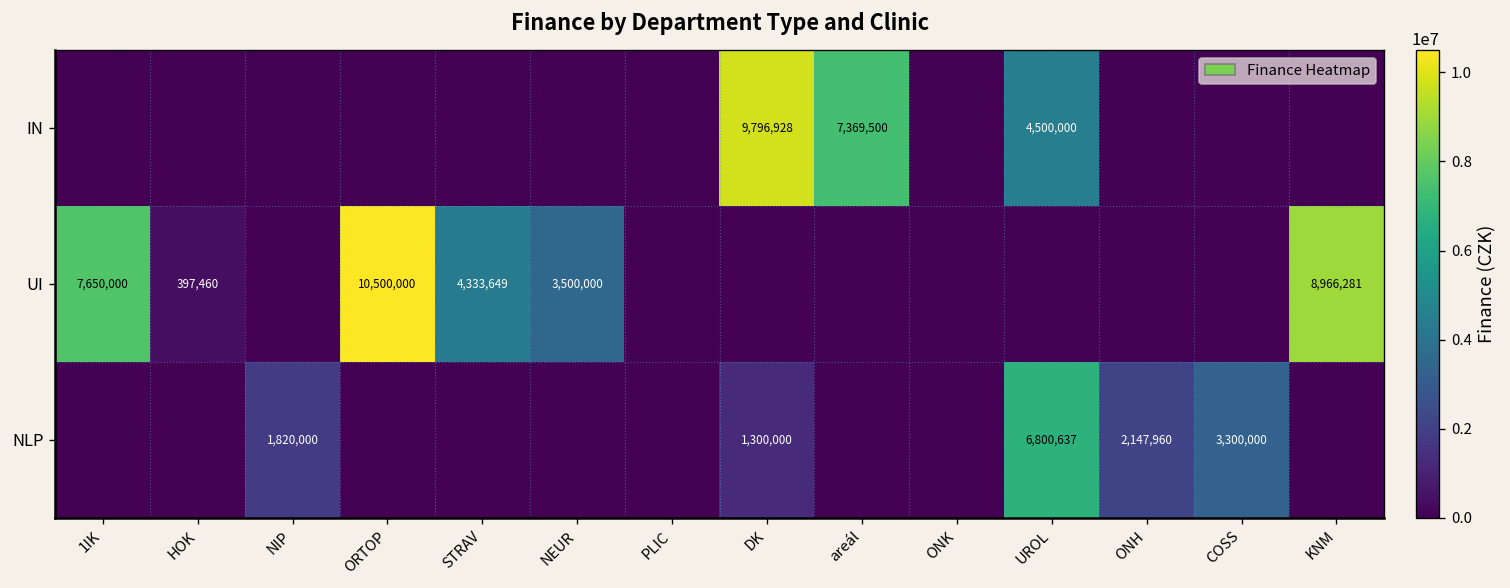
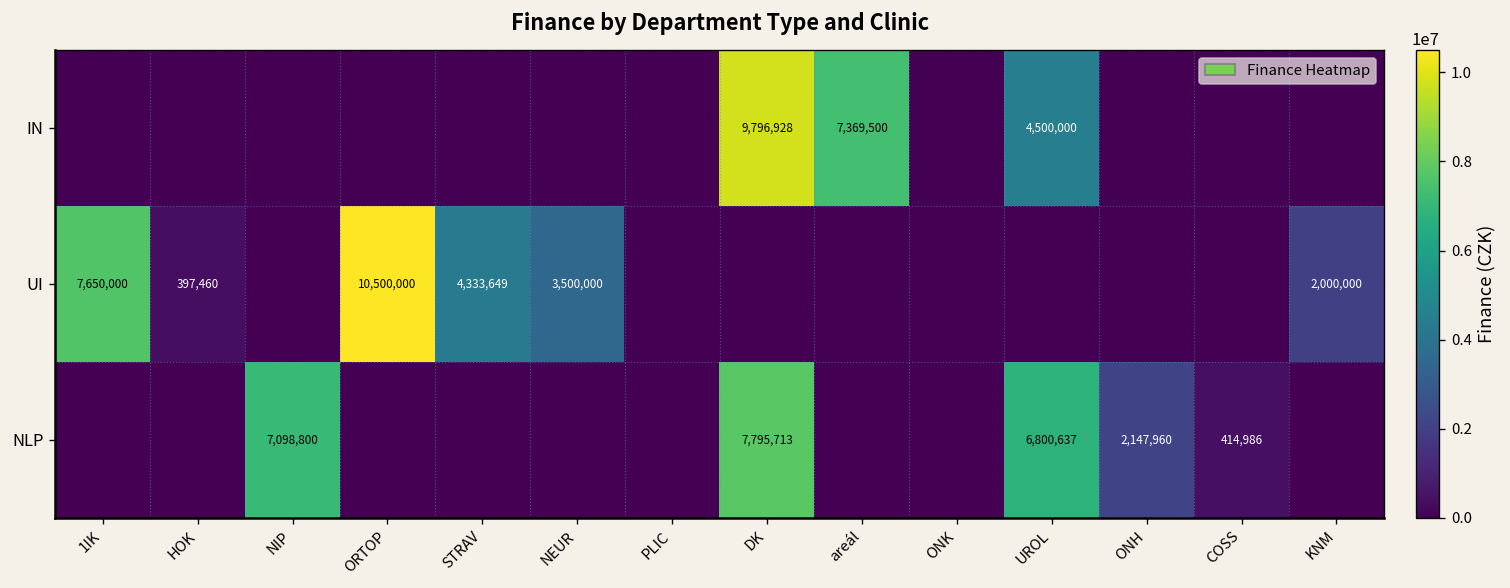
  {
    "IN": {
      "DK": "9,796,928",
      "areál": "7,369,500",
      "UROL": "4,500,000"
    },
    "UI": {
      "1IK": "7,650,000",
      "HOK": "397,460",
      "ORTOP": "10,500,000",
      "STRAV": "4,333,649",
      "NEUR": "3,500,000",
-     "KNM": "8,966,281"
+     "KNM": "2,000,000"
    },
    "NLP": {
-     "NIP": "1,820,000",
-     "DK": "1,300,000",
+     "NIP": "7,098,800",
+     "DK": "7,795,713",
      "UROL": "6,800,637",
      "ONH": "2,147,960",
-     "COSS": "3,300,000"
+     "COSS": "414,986"
    }
  }
